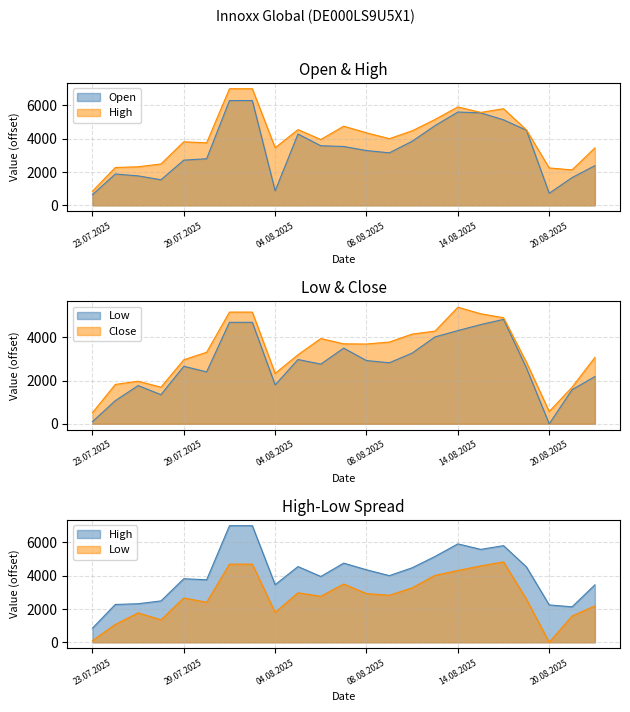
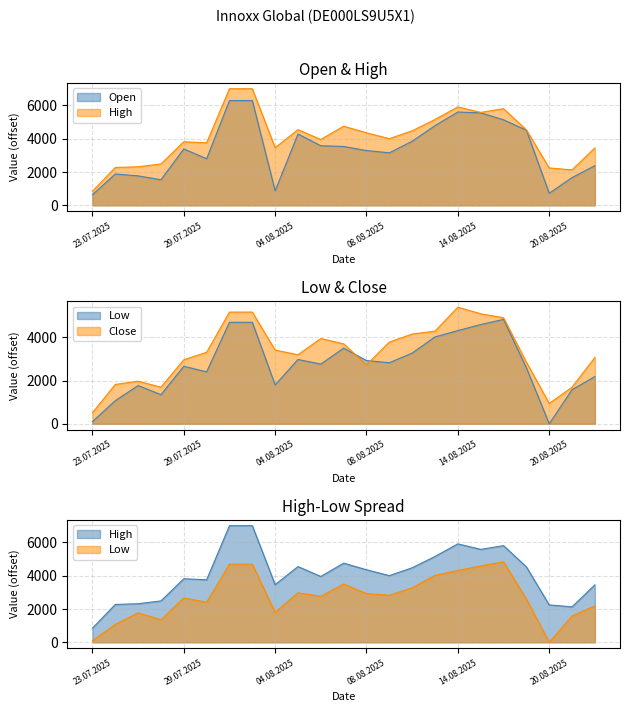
  {
    "Open & High": {
      "Open": {
        "23.07.2025": 600,
-       "29.07.2025": 2700,
+       "29.07.2025": 3400,
        "04.08.2025": 900,
        "08.08.2025": 3300,
        "14.08.2025": 5600,
        "20.08.2025": 700
      }
    },
    "Low & Close": {
      "Close": {
        "23.07.2025": 500,
        "29.07.2025": 3000,
-       "04.08.2025": 2300,
-       "08.08.2025": 3700,
+       "04.08.2025": 3400,
+       "08.08.2025": 2700,
        "14.08.2025": 5400,
-       "20.08.2025": 600
+       "20.08.2025": 900
      }
    },
    "High-Low Spread": {
      "High": {
        "23.07.2025": 800,
        "29.07.2025": 3800,
        "04.08.2025": 3500,
        "08.08.2025": 4400,
        "14.08.2025": 5900,
        "20.08.2025": 2200
      },
      "Low": {
        "23.07.2025": 100,
        "29.07.2025": 2700,
        "04.08.2025": 1800,
        "08.08.2025": 2900,
        "14.08.2025": 4300,
        "20.08.2025": 0
      }
    }
  }
